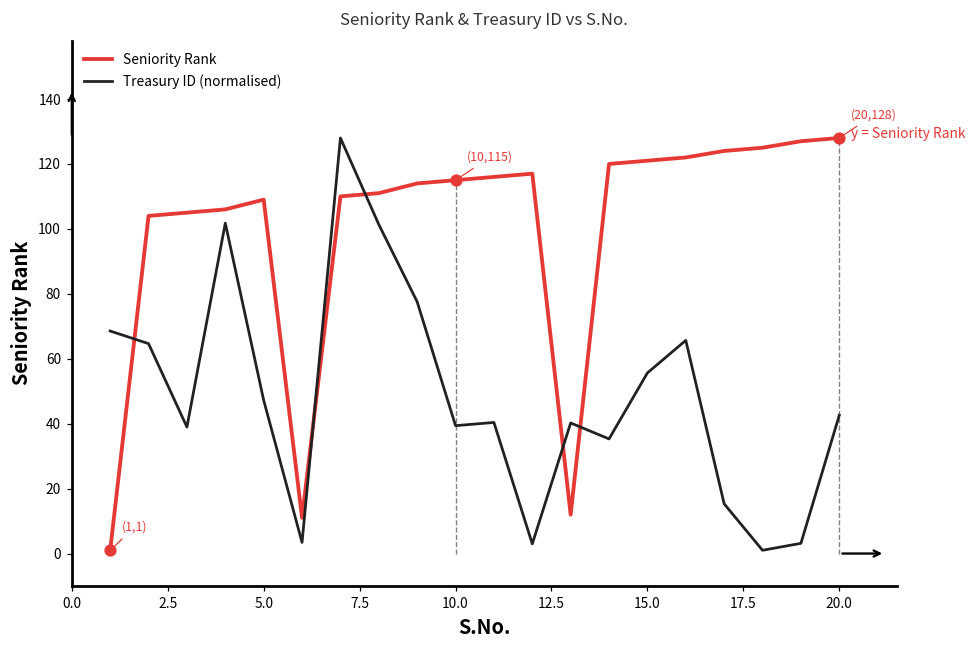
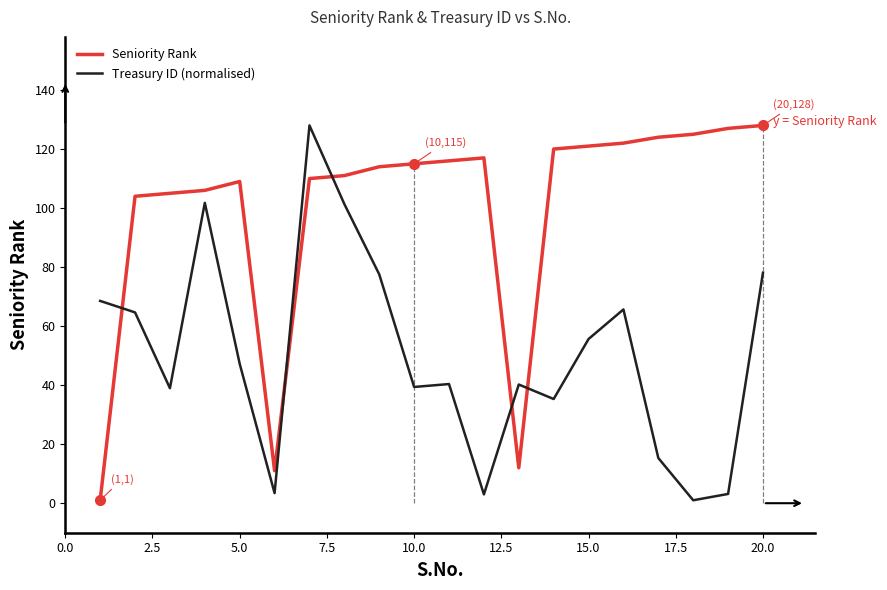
  {
    "Treasury ID (normalised)": {
      "5.0": 47,
      "10.0": 39,
      "15.0": 56,
-     "20.0": 43
+     "20.0": 78
    }
  }
